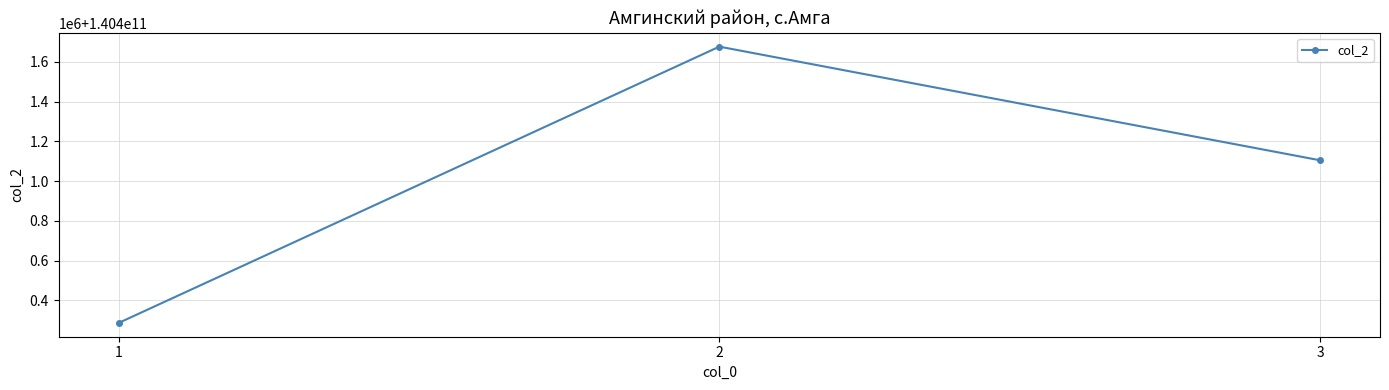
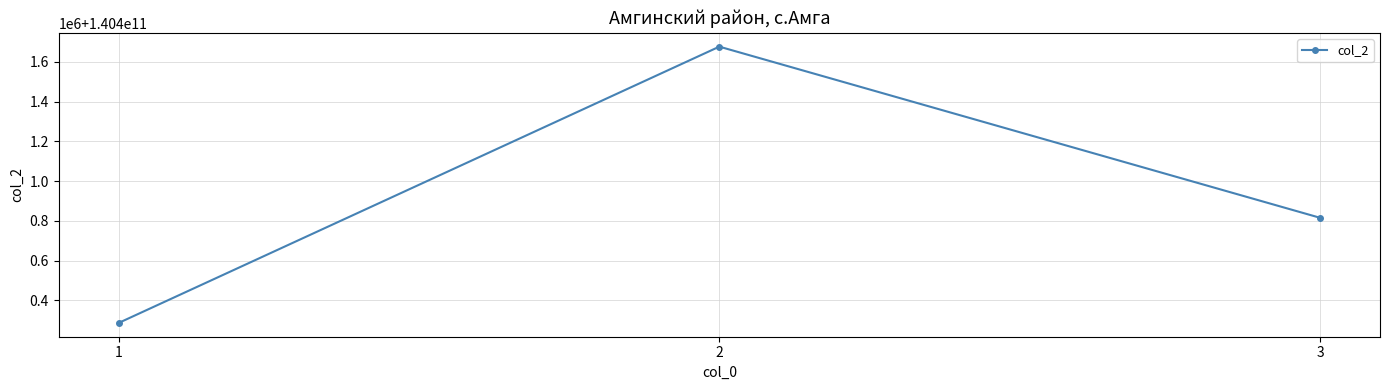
  {
    "1": 140400290000,
    "2": 140401680000,
-   "3": 140401100000
+   "3": 140400820000
  }
